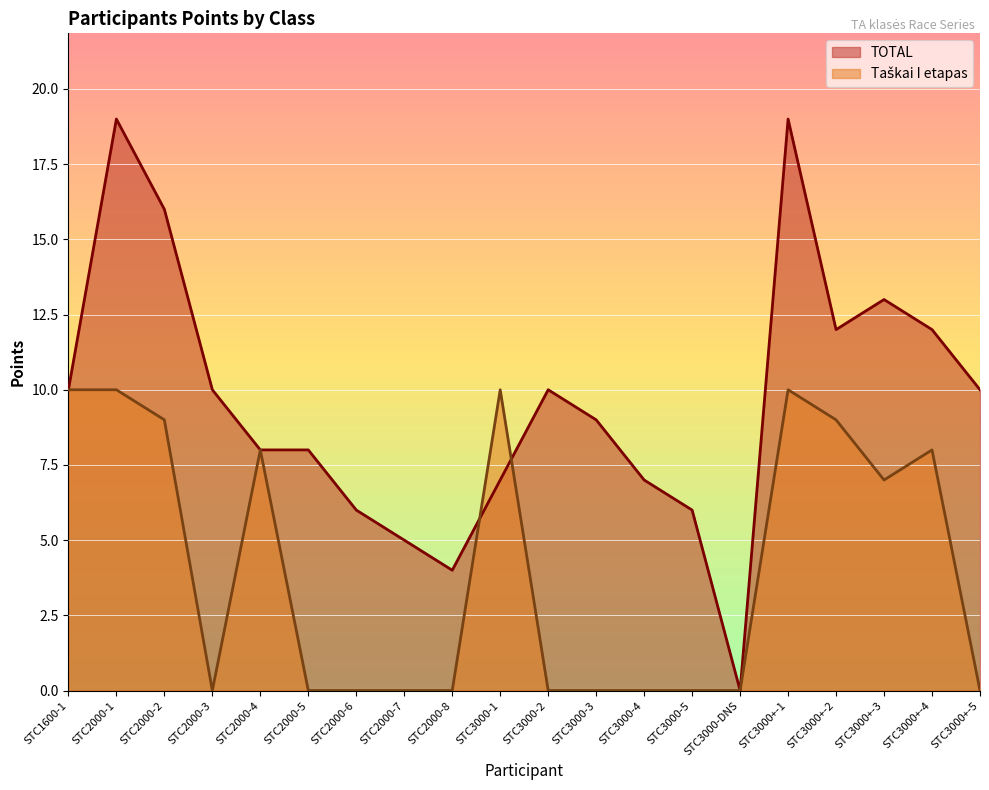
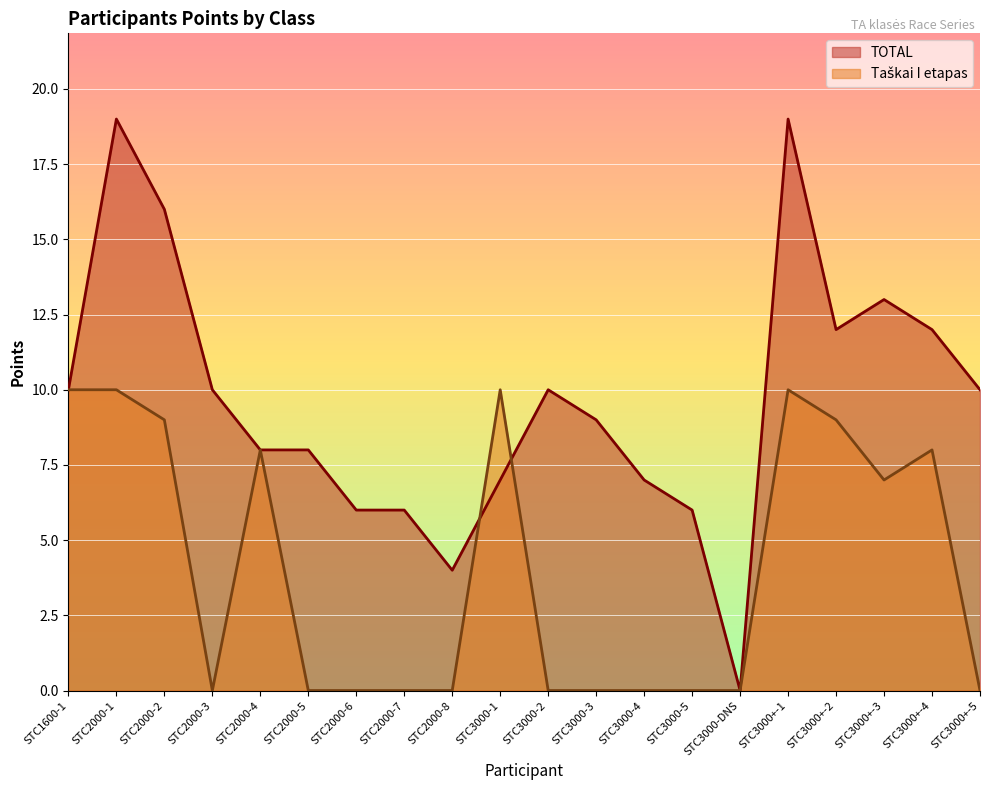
  {
    "TOTAL": {
      "STC2000-1": 19,
      "STC2000-2": 16,
      "STC2000-3": 10,
      "STC2000-5": 8,
      "STC2000-6": 6,
-     "STC2000-7": 5,
+     "STC2000-7": 6,
      "STC2000-8": 4,
      "STC3000-1": 7,
      "STC3000-2": 10,
      "STC3000-3": 9,
      "STC3000-4": 7,
      "STC3000-5": 6,
      "STC3000+-1": 19,
      "STC3000+-2": 12,
      "STC3000+-3": 13,
      "STC3000+-4": 12,
      "STC3000+-5": 10
    },
    "Taškai I etapas": {
      "STC2000-1": 10,
      "STC2000-2": 9,
      "STC2000-3": 0,
      "STC2000-5": 0,
      "STC2000-6": 0,
      "STC2000-7": 0,
      "STC2000-8": 0,
      "STC3000-1": 10,
      "STC3000-2": 0,
      "STC3000-3": 0,
      "STC3000-4": 0,
      "STC3000-5": 0,
      "STC3000+-1": 10,
      "STC3000+-2": 9,
      "STC3000+-3": 7,
      "STC3000+-4": 8,
      "STC3000+-5": 0
    }
  }
